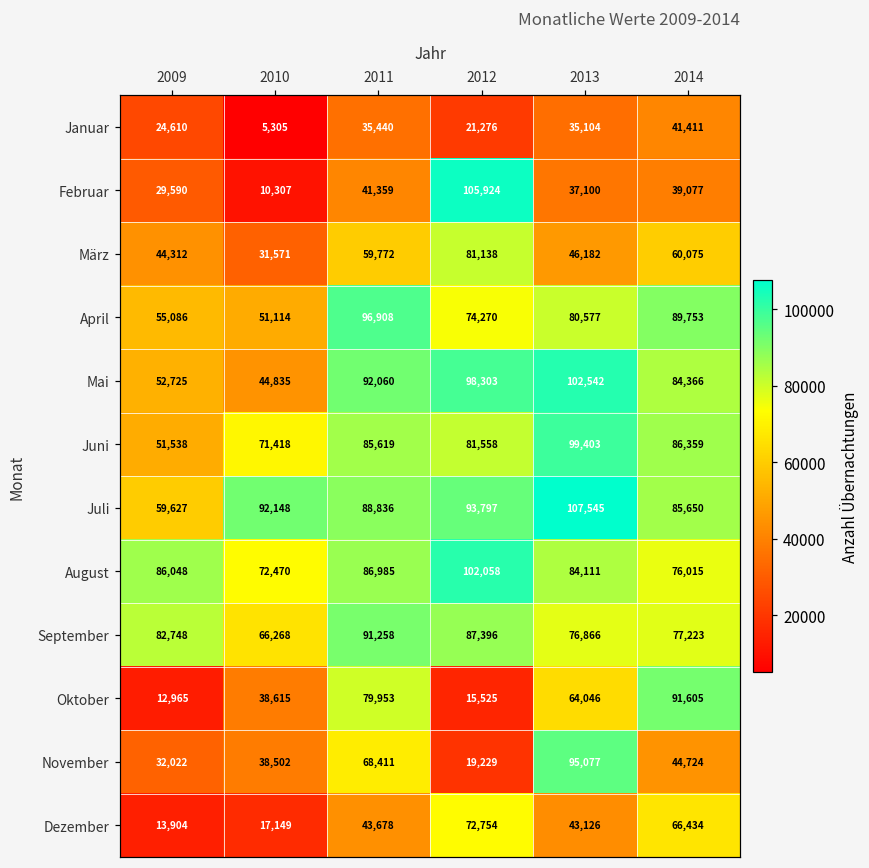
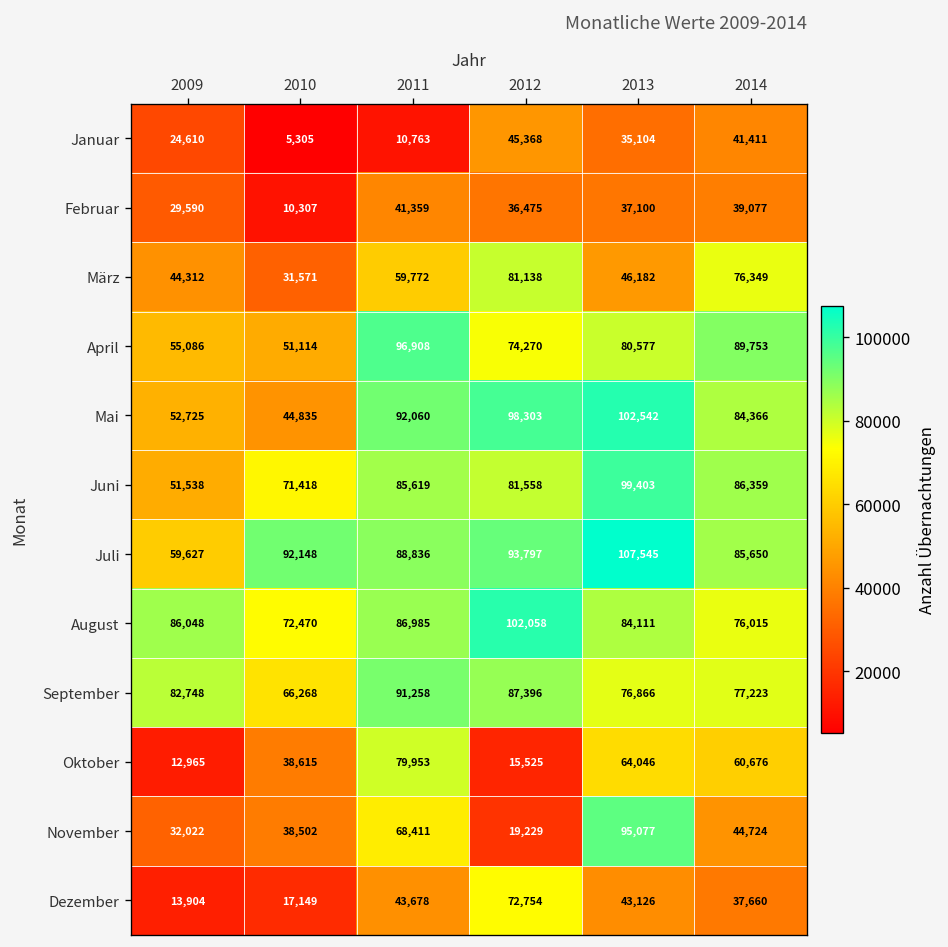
  {
    "Januar": {
      "2009": "24,610",
      "2010": "5,305",
-     "2011": "35,440",
-     "2012": "21,276",
+     "2011": "10,763",
+     "2012": "45,368",
      "2013": "35,104",
      "2014": "41,411"
    },
    "Februar": {
      "2009": "29,590",
      "2010": "10,307",
      "2011": "41,359",
-     "2012": "105,924",
+     "2012": "36,475",
      "2013": "37,100",
      "2014": "39,077"
    },
    "März": {
      "2009": "44,312",
      "2010": "31,571",
      "2011": "59,772",
      "2012": "81,138",
      "2013": "46,182",
-     "2014": "60,075"
+     "2014": "76,349"
    },
    "April": {
      "2009": "55,086",
      "2010": "51,114",
      "2011": "96,908",
      "2012": "74,270",
      "2013": "80,577",
      "2014": "89,753"
    },
    "Mai": {
      "2009": "52,725",
      "2010": "44,835",
      "2011": "92,060",
      "2012": "98,303",
      "2013": "102,542",
      "2014": "84,366"
    },
    "Juni": {
      "2009": "51,538",
      "2010": "71,418",
      "2011": "85,619",
      "2012": "81,558",
      "2013": "99,403",
      "2014": "86,359"
    },
    "Juli": {
      "2009": "59,627",
      "2010": "92,148",
      "2011": "88,836",
      "2012": "93,797",
      "2013": "107,545",
      "2014": "85,650"
    },
    "August": {
      "2009": "86,048",
      "2010": "72,470",
      "2011": "86,985",
      "2012": "102,058",
      "2013": "84,111",
      "2014": "76,015"
    },
    "September": {
      "2009": "82,748",
      "2010": "66,268",
      "2011": "91,258",
      "2012": "87,396",
      "2013": "76,866",
      "2014": "77,223"
    },
    "Oktober": {
      "2009": "12,965",
      "2010": "38,615",
      "2011": "79,953",
      "2012": "15,525",
      "2013": "64,046",
-     "2014": "91,605"
+     "2014": "60,676"
    },
    "November": {
      "2009": "32,022",
      "2010": "38,502",
      "2011": "68,411",
      "2012": "19,229",
      "2013": "95,077",
      "2014": "44,724"
    },
    "Dezember": {
      "2009": "13,904",
      "2010": "17,149",
      "2011": "43,678",
      "2012": "72,754",
      "2013": "43,126",
-     "2014": "66,434"
+     "2014": "37,660"
    }
  }
